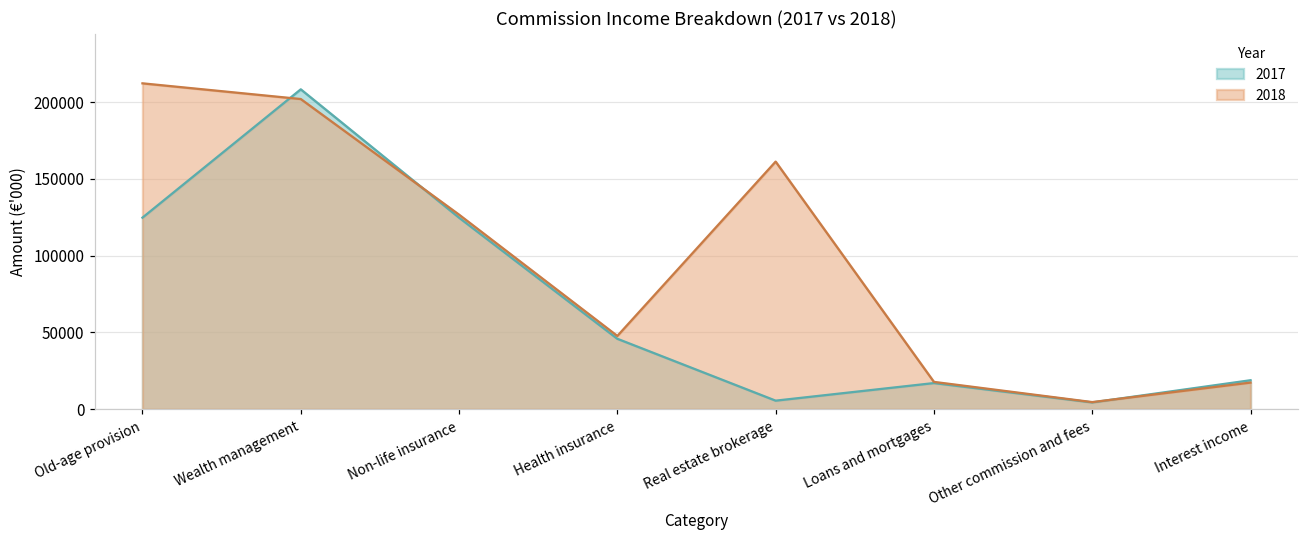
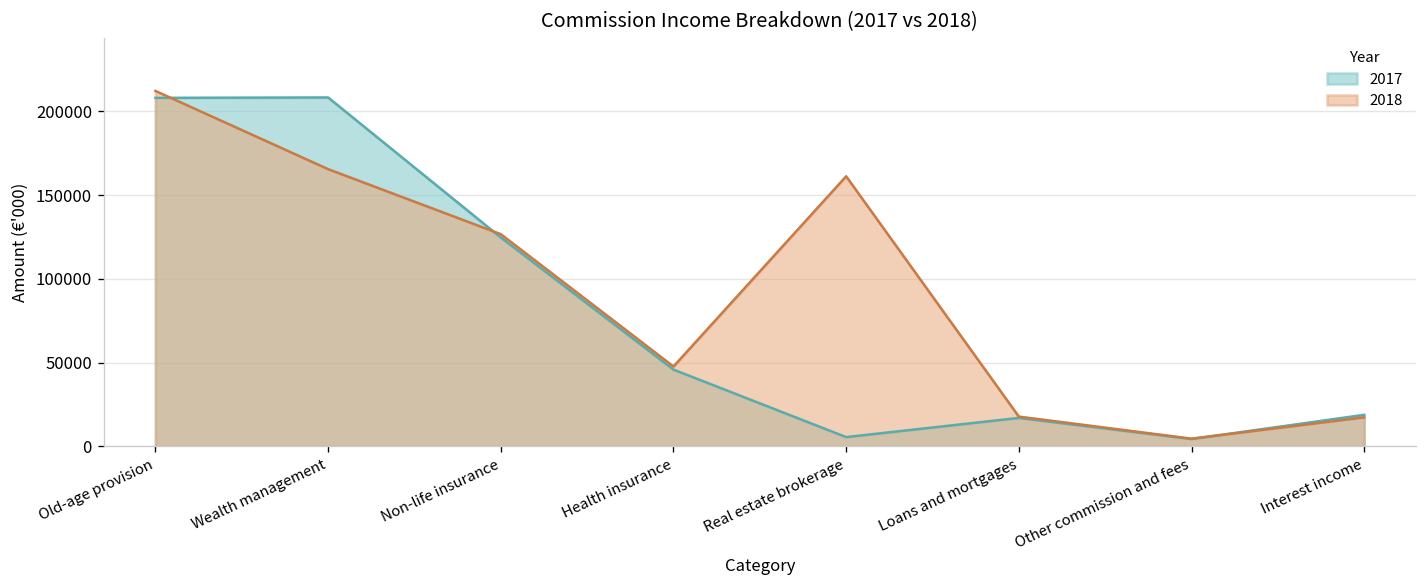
  {
    "2017": {
-     "Old-age provision": 125000,
+     "Old-age provision": 208000,
      "Wealth management": 208000,
      "Non-life insurance": 125000,
      "Health insurance": 46000,
      "Real estate brokerage": 6000
    },
    "2018": {
      "Old-age provision": 212000,
-     "Wealth management": 202000,
+     "Wealth management": 166000,
      "Non-life insurance": 127000,
      "Health insurance": 48000,
      "Real estate brokerage": 161000
    }
  }
